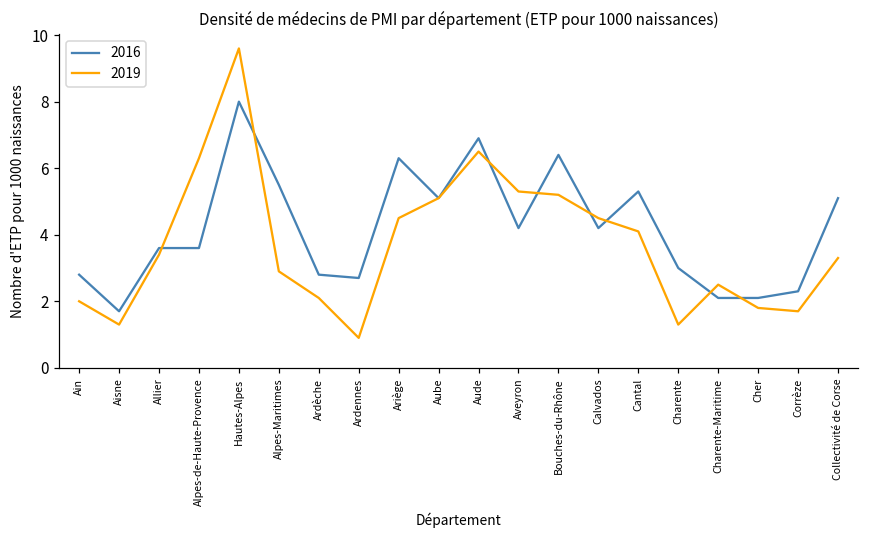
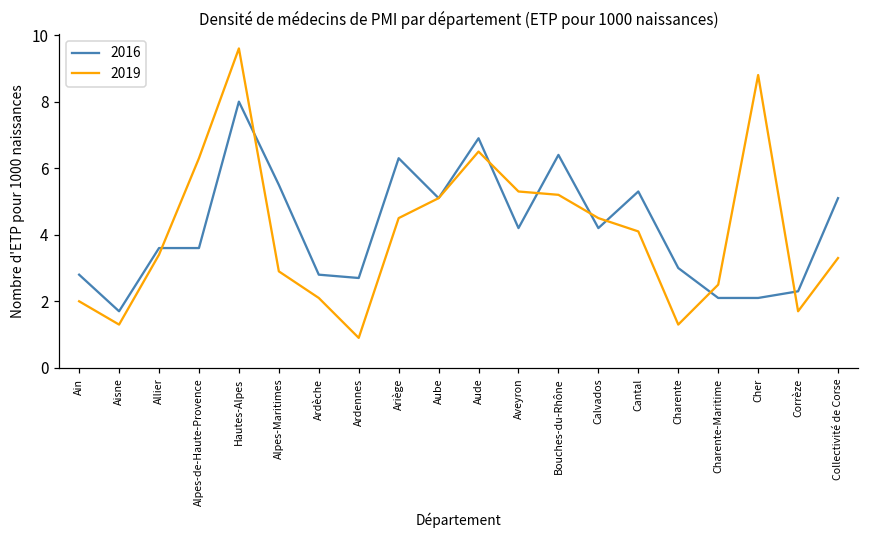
  {
    "2016": {
      "Ain": 2.8,
      "Aisne": 1.7,
      "Allier": 3.6,
      "Alpes-de-Haute-Provence": 3.6,
      "Hautes-Alpes": 8.0,
      "Alpes-Maritimes": 5.5,
      "Ardèche": 2.8,
      "Ardennes": 2.7,
      "Ariège": 6.3,
      "Aude": 6.9,
      "Aveyron": 4.2,
      "Bouches-du-Rhône": 6.4,
      "Calvados": 4.2,
      "Cantal": 5.3,
      "Charente": 3.0,
      "Charente-Maritime": 2.1,
      "Cher": 2.1,
      "Corrèze": 2.3,
      "Collectivité de Corse": 5.1
    },
    "2019": {
      "Ain": 2.0,
      "Aisne": 1.3,
      "Allier": 3.4,
      "Alpes-de-Haute-Provence": 6.3,
      "Hautes-Alpes": 9.6,
      "Alpes-Maritimes": 2.9,
      "Ardèche": 2.1,
      "Ardennes": 0.9,
      "Ariège": 4.5,
      "Aude": 6.5,
      "Aveyron": 5.3,
      "Bouches-du-Rhône": 5.2,
      "Calvados": 4.5,
      "Cantal": 4.1,
      "Charente": 1.3,
      "Charente-Maritime": 2.5,
-     "Cher": 1.8,
+     "Cher": 8.8,
      "Corrèze": 1.7,
      "Collectivité de Corse": 3.3
    }
  }
